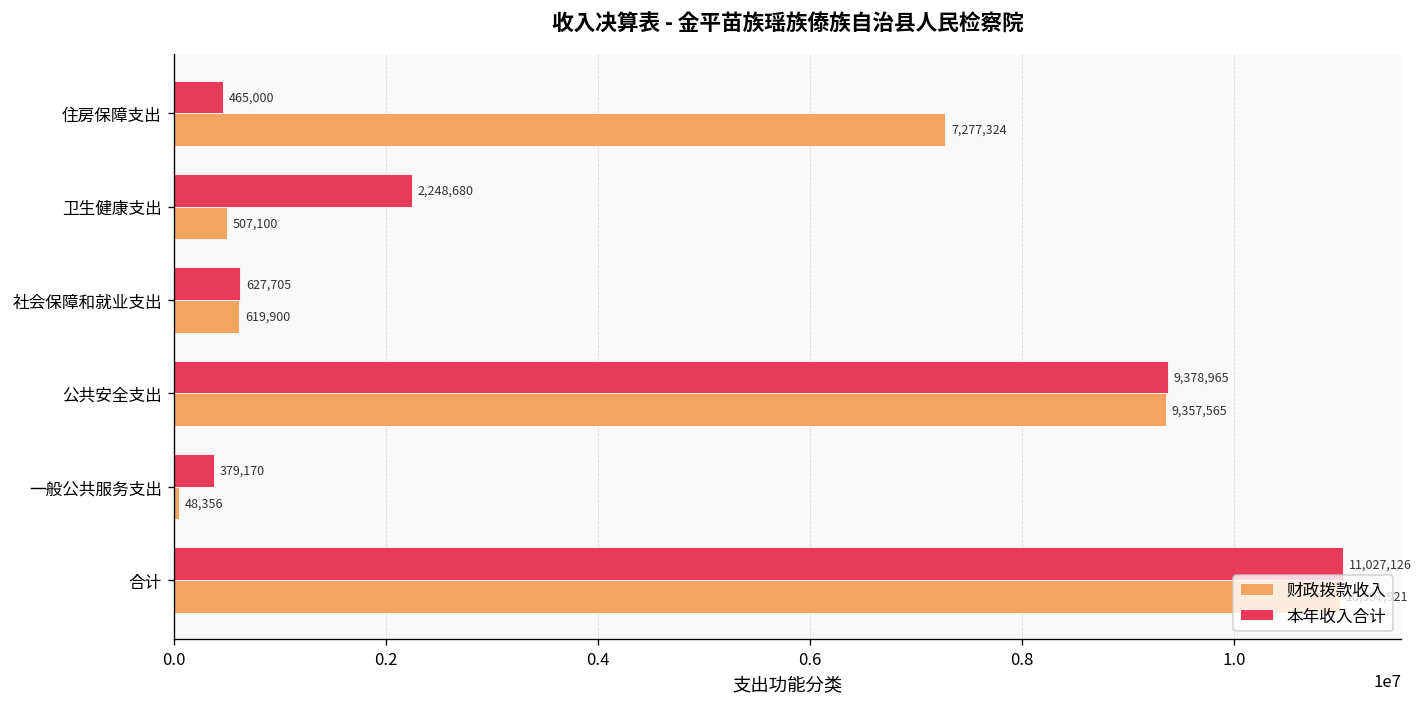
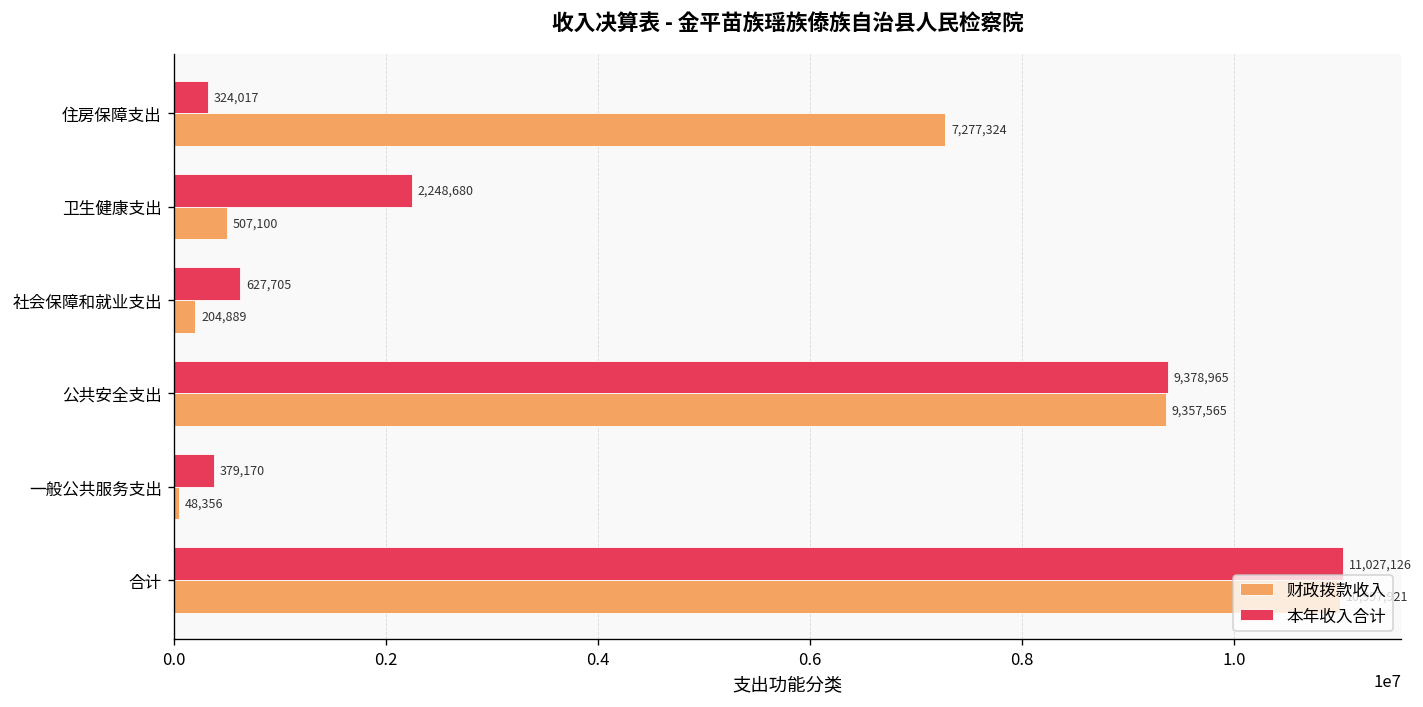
  {
    "财政拨款收入": {
      "住房保障支出": "7,277,324",
      "卫生健康支出": "507,100",
-     "社会保障和就业支出": "619,900",
+     "社会保障和就业支出": "204,889",
      "公共安全支出": "9,357,565",
      "一般公共服务支出": "48,356"
    },
    "本年收入合计": {
-     "住房保障支出": "465,000",
+     "住房保障支出": "324,017",
      "卫生健康支出": "2,248,680",
      "社会保障和就业支出": "627,705",
      "公共安全支出": "9,378,965",
      "一般公共服务支出": "379,170",
      "合计": "11,027,126"
    }
  }
